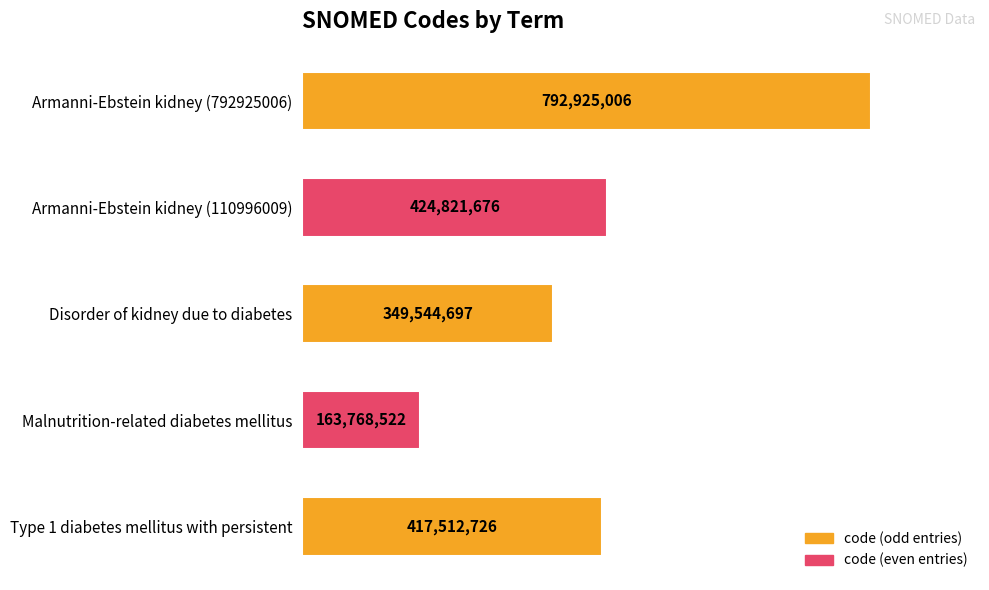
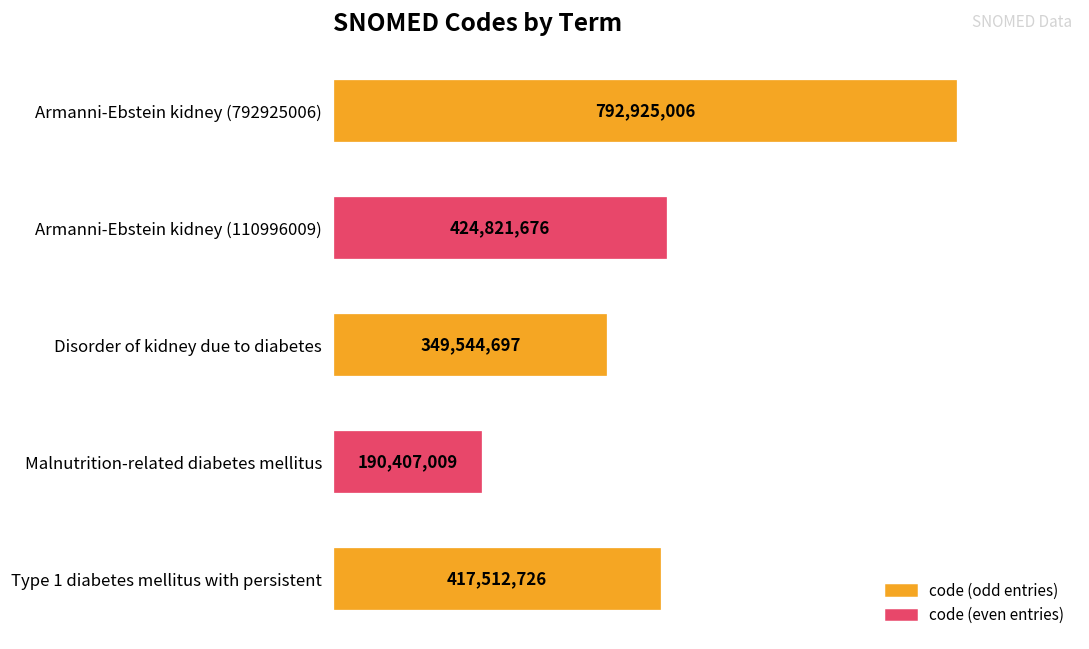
  {
    "Armanni-Ebstein kidney (792925006)": "792,925,006",
    "Armanni-Ebstein kidney (110996009)": "424,821,676",
    "Disorder of kidney due to diabetes": "349,544,697",
-   "Malnutrition-related diabetes mellitus": "163,768,522",
+   "Malnutrition-related diabetes mellitus": "190,407,009",
    "Type 1 diabetes mellitus with persistent": "417,512,726"
  }
